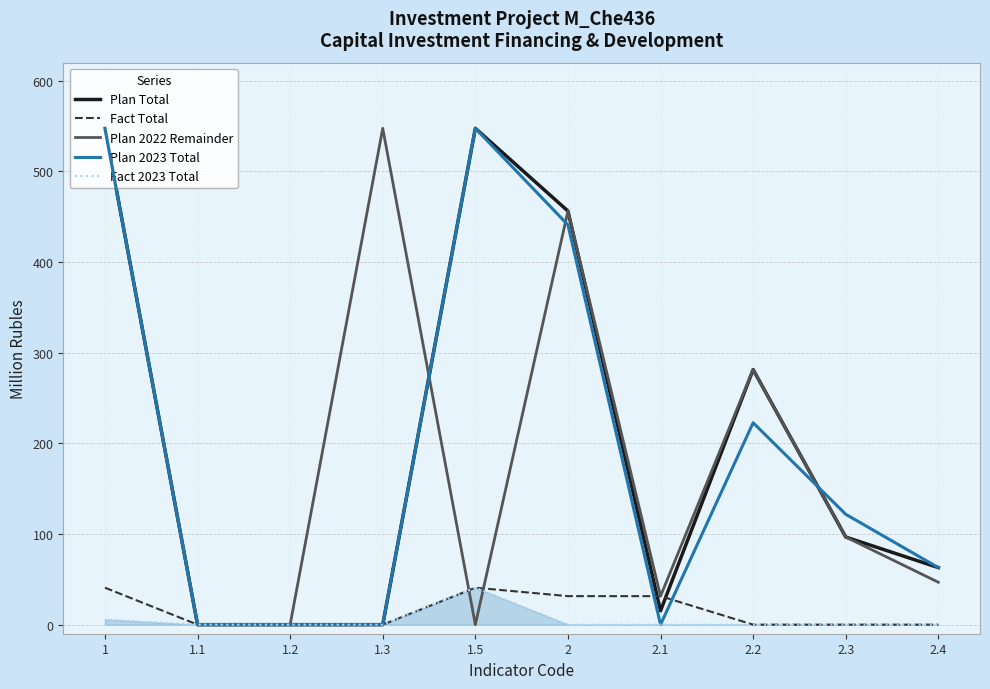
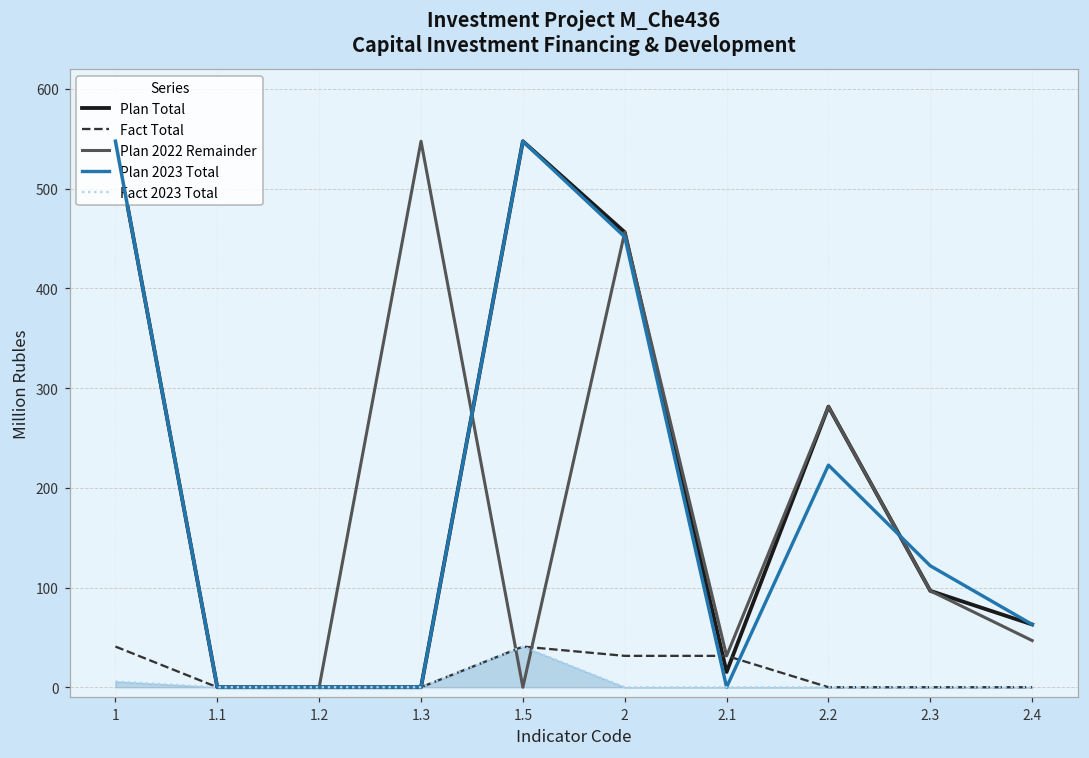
  {
    "Plan 2023 Total": {
-     "2": 440,
+     "2": 450,
      "2.2": 220,
      "2.3": 120
    },
    "Fact 2023 Total": {
      "1": 10,
      "2": 0
    }
  }
